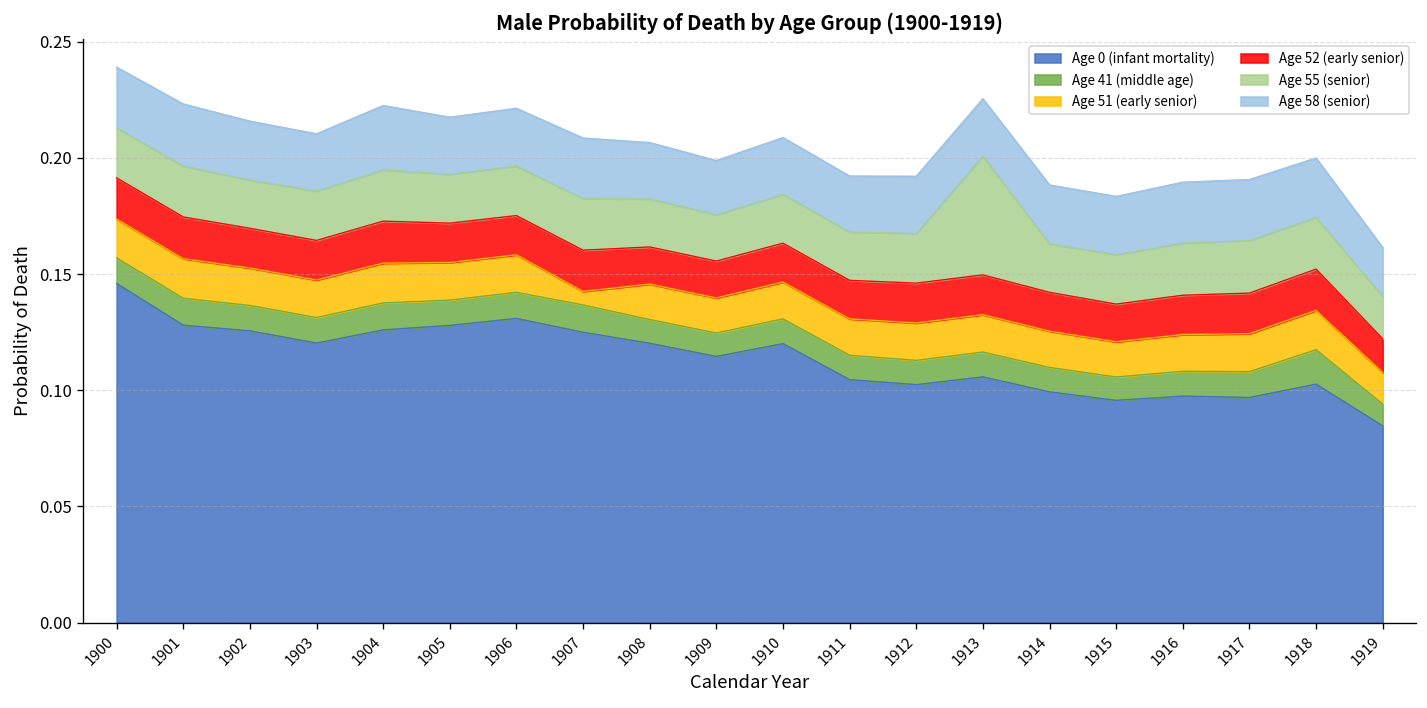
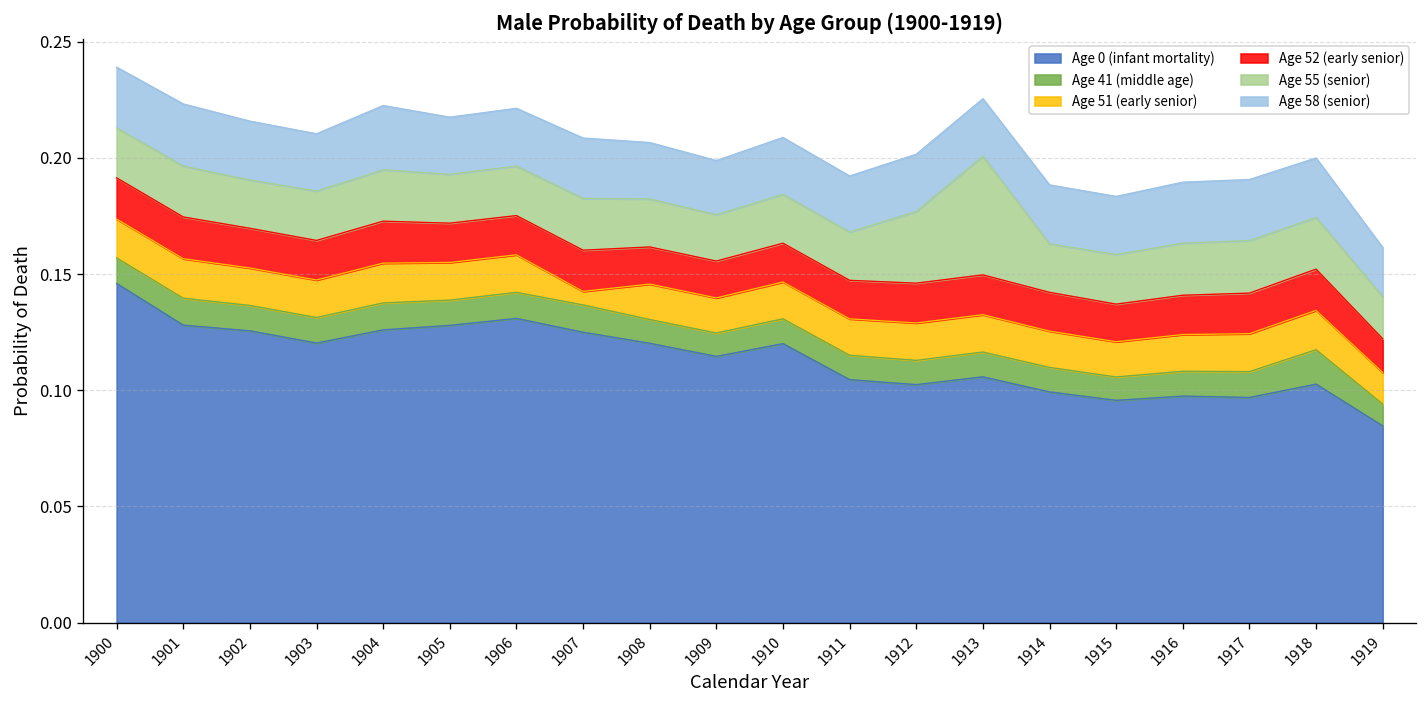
  {
    "Age 0 (infant mortality)": {
      "1900": 0.146,
      "1901": 0.128,
      "1902": 0.126,
      "1903": 0.120,
      "1904": 0.126,
      "1905": 0.128,
      "1906": 0.131,
      "1907": 0.125,
      "1908": 0.120,
      "1909": 0.115,
      "1910": 0.120,
      "1911": 0.105,
      "1912": 0.102,
      "1913": 0.106,
      "1914": 0.099,
      "1915": 0.096,
      "1916": 0.097,
      "1917": 0.097,
      "1918": 0.103,
      "1919": 0.085
    },
    "Age 41 (middle age)": {
      "1900": 0.011,
      "1901": 0.012,
      "1902": 0.011,
      "1903": 0.011,
      "1904": 0.012,
      "1905": 0.011,
      "1906": 0.011,
      "1907": 0.012,
      "1908": 0.010,
      "1909": 0.010,
      "1910": 0.011,
      "1911": 0.010,
      "1912": 0.010,
      "1913": 0.011,
      "1914": 0.011,
      "1915": 0.010,
      "1916": 0.011,
      "1917": 0.011,
      "1918": 0.015,
      "1919": 0.009
    },
    "Age 51 (early senior)": {
      "1900": 0.017,
      "1901": 0.017,
      "1902": 0.016,
      "1903": 0.016,
      "1904": 0.017,
      "1905": 0.016,
      "1906": 0.016,
      "1907": 0.006,
      "1908": 0.015,
      "1909": 0.015,
      "1910": 0.016,
      "1911": 0.016,
      "1912": 0.016,
      "1913": 0.016,
      "1914": 0.016,
      "1915": 0.015,
      "1916": 0.016,
      "1917": 0.016,
      "1918": 0.017,
      "1919": 0.014
    },
    "Age 52 (early senior)": {
      "1900": 0.018,
      "1901": 0.018,
      "1902": 0.017,
      "1903": 0.017,
      "1904": 0.018,
      "1905": 0.017,
      "1906": 0.017,
      "1907": 0.018,
      "1908": 0.016,
      "1909": 0.016,
      "1910": 0.017,
      "1911": 0.017,
      "1912": 0.017,
      "1913": 0.017,
      "1914": 0.017,
      "1915": 0.016,
      "1916": 0.017,
      "1917": 0.017,
      "1918": 0.018,
      "1919": 0.014
    },
    "Age 55 (senior)": {
      "1900": 0.022,
      "1901": 0.022,
      "1902": 0.021,
      "1903": 0.021,
      "1904": 0.022,
      "1905": 0.021,
      "1906": 0.021,
      "1907": 0.022,
      "1908": 0.021,
      "1909": 0.020,
      "1910": 0.021,
      "1911": 0.021,
-     "1912": 0.021,
+     "1912": 0.031,
      "1913": 0.051,
      "1914": 0.021,
      "1915": 0.021,
      "1916": 0.022,
      "1917": 0.023,
      "1918": 0.022,
      "1919": 0.018
    },
    "Age 58 (senior)": {
      "1900": 0.026,
      "1901": 0.027,
      "1902": 0.025,
      "1903": 0.025,
      "1904": 0.028,
      "1905": 0.025,
      "1906": 0.025,
      "1907": 0.026,
      "1908": 0.024,
      "1909": 0.023,
      "1910": 0.024,
      "1911": 0.024,
      "1912": 0.025,
      "1913": 0.025,
      "1914": 0.025,
      "1915": 0.025,
      "1916": 0.026,
      "1917": 0.026,
      "1918": 0.026,
      "1919": 0.021
    }
  }
